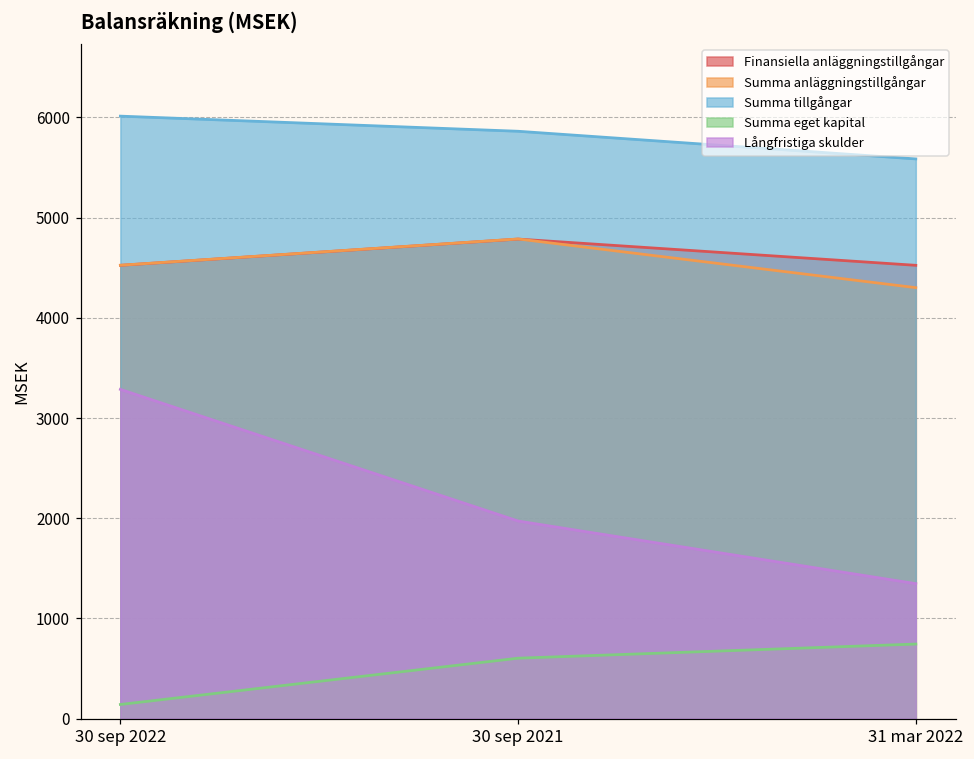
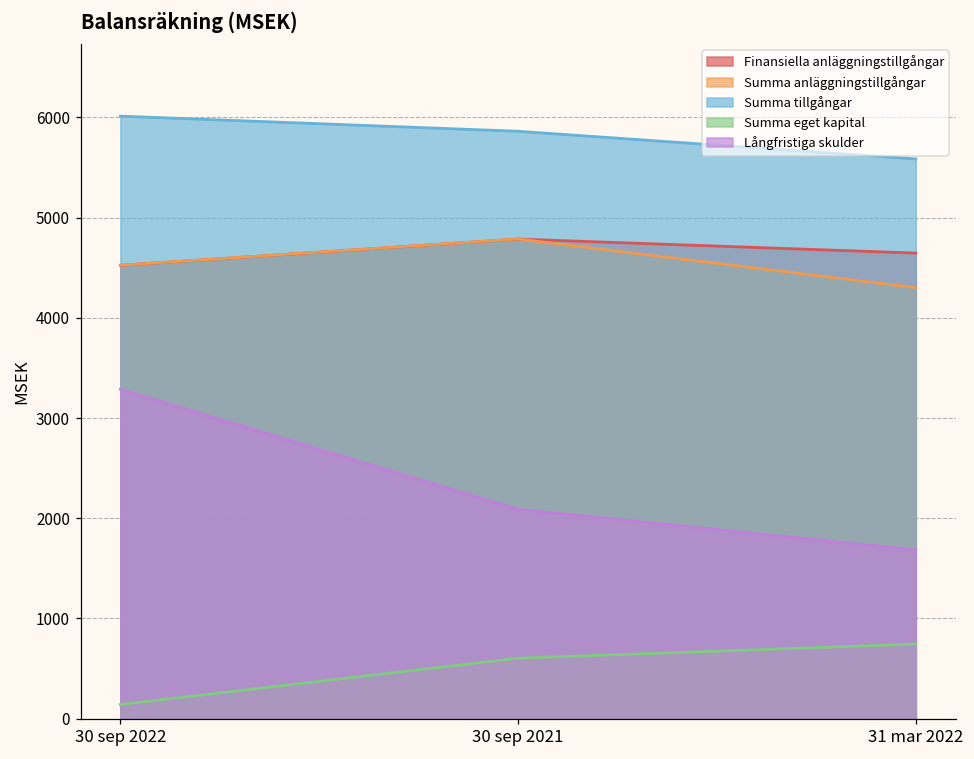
  {
    "Finansiella anläggningstillgångar": {
-     "31 mar 2022": 4500
+     "31 mar 2022": 4600
    },
    "Summa anläggningstillgångar": {
      "31 mar 2022": 4300
    },
    "Summa tillgångar": {
      "30 sep 2022": 6000,
      "30 sep 2021": 5900
    },
    "Summa eget kapital": {
      "30 sep 2022": 100,
      "30 sep 2021": 600,
      "31 mar 2022": 700
    },
    "Långfristiga skulder": {
      "30 sep 2022": 3300,
-     "30 sep 2021": 2000,
-     "31 mar 2022": 1300
+     "30 sep 2021": 2100,
+     "31 mar 2022": 1700
    }
  }
